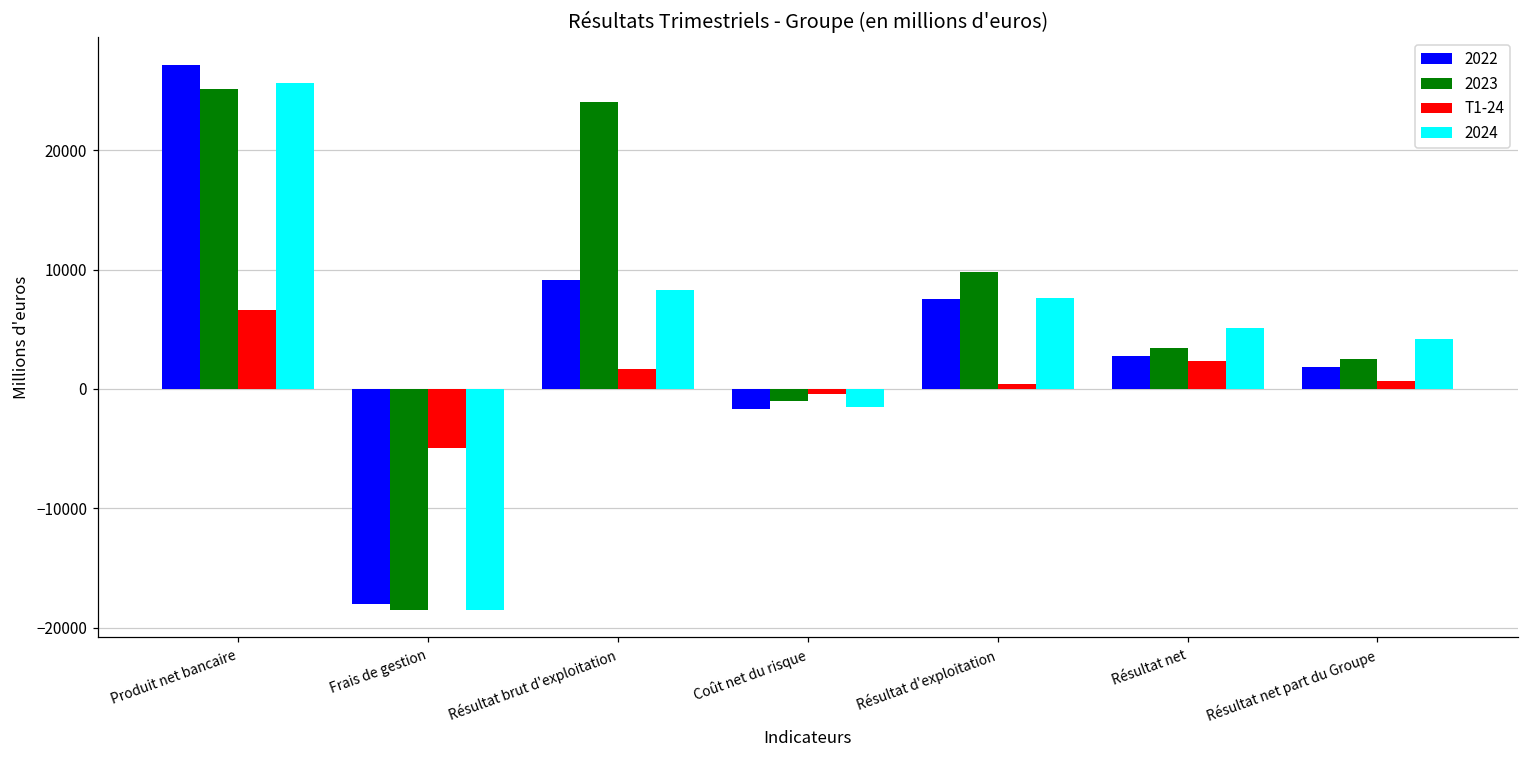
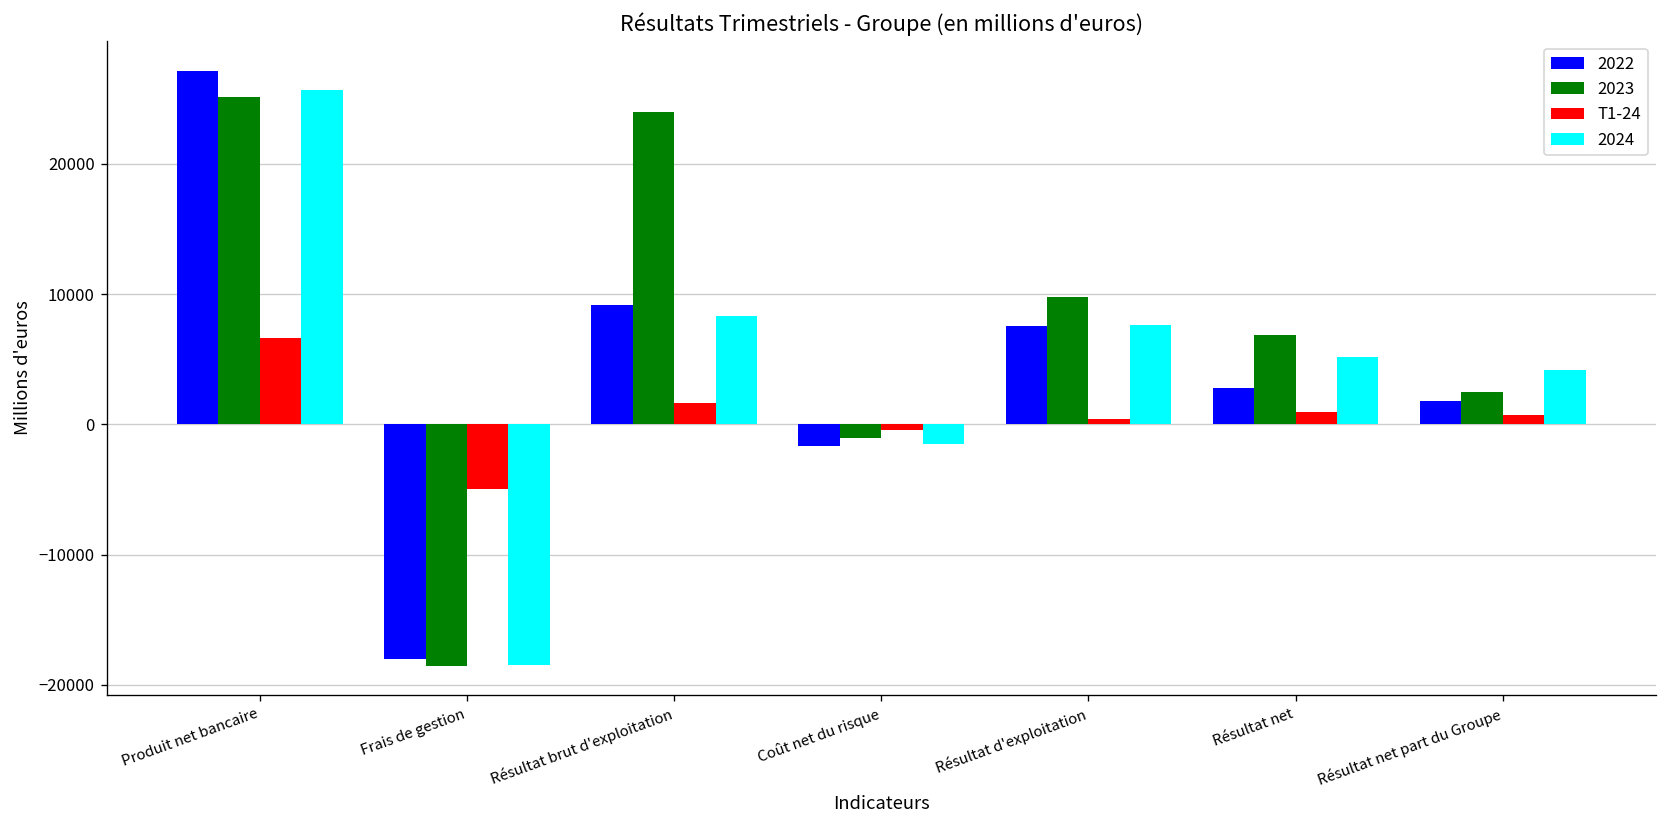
  {
    "2022": {
      "Produit net bancaire": 27200,
      "Frais de gestion": -18000,
      "Résultat brut d'exploitation": 9200,
      "Coût net du risque": -1600,
      "Résultat d'exploitation": 7500,
      "Résultat net": 2800,
      "Résultat net part du Groupe": 1800
    },
    "2023": {
      "Produit net bancaire": 25100,
      "Frais de gestion": -18500,
      "Résultat brut d'exploitation": 24000,
      "Coût net du risque": -1000,
      "Résultat d'exploitation": 9800,
-     "Résultat net": 3400,
+     "Résultat net": 6800,
      "Résultat net part du Groupe": 2500
    },
    "T1-24": {
      "Produit net bancaire": 6600,
      "Frais de gestion": -5000,
      "Résultat brut d'exploitation": 1700,
      "Coût net du risque": -400,
      "Résultat d'exploitation": 400,
-     "Résultat net": 2300,
+     "Résultat net": 900,
      "Résultat net part du Groupe": 700
    },
    "2024": {
      "Produit net bancaire": 25700,
      "Frais de gestion": -18500,
      "Résultat brut d'exploitation": 8300,
      "Coût net du risque": -1500,
      "Résultat d'exploitation": 7600,
      "Résultat net": 5100,
      "Résultat net part du Groupe": 4200
    }
  }
